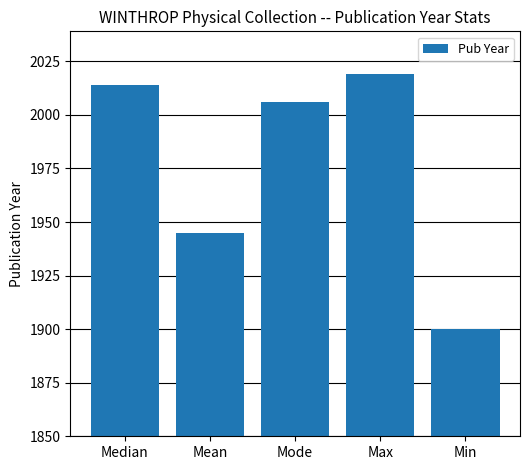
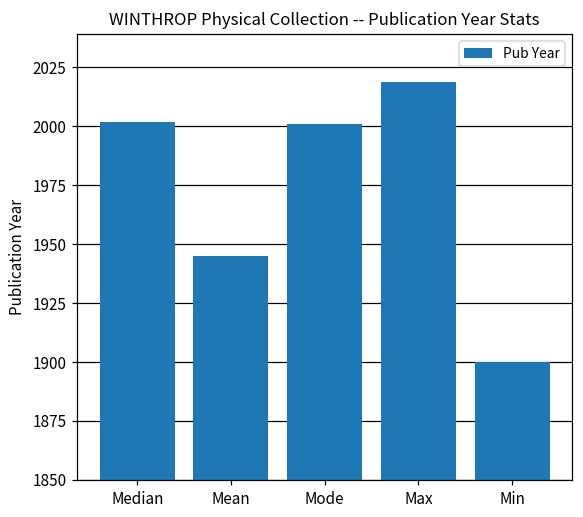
  {
-   "Median": 2014,
+   "Median": 2002,
    "Mean": 1945,
-   "Mode": 2006,
+   "Mode": 2001,
    "Max": 2019,
    "Min": 1900
  }
